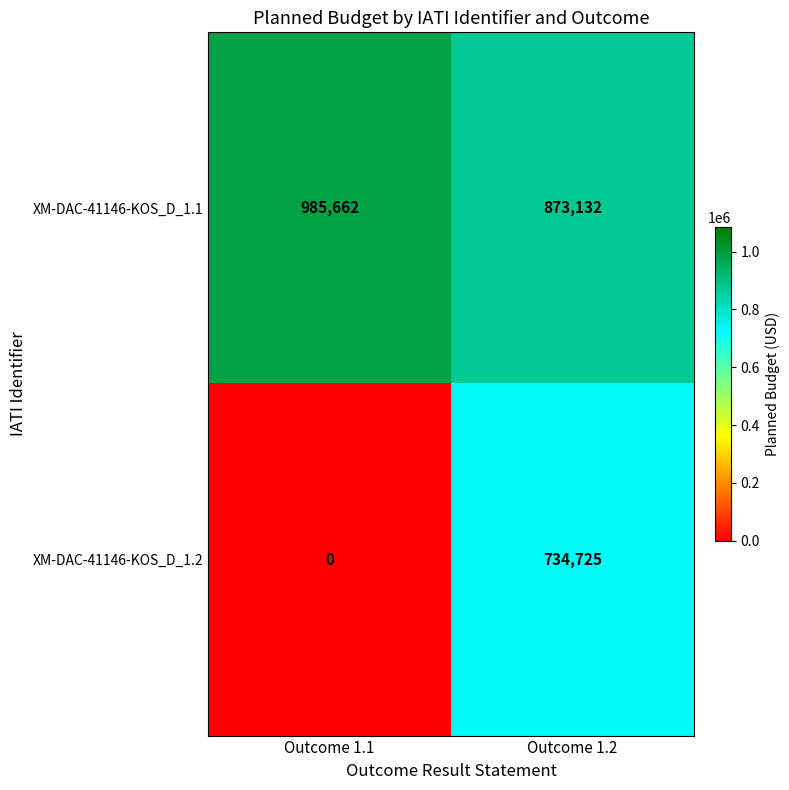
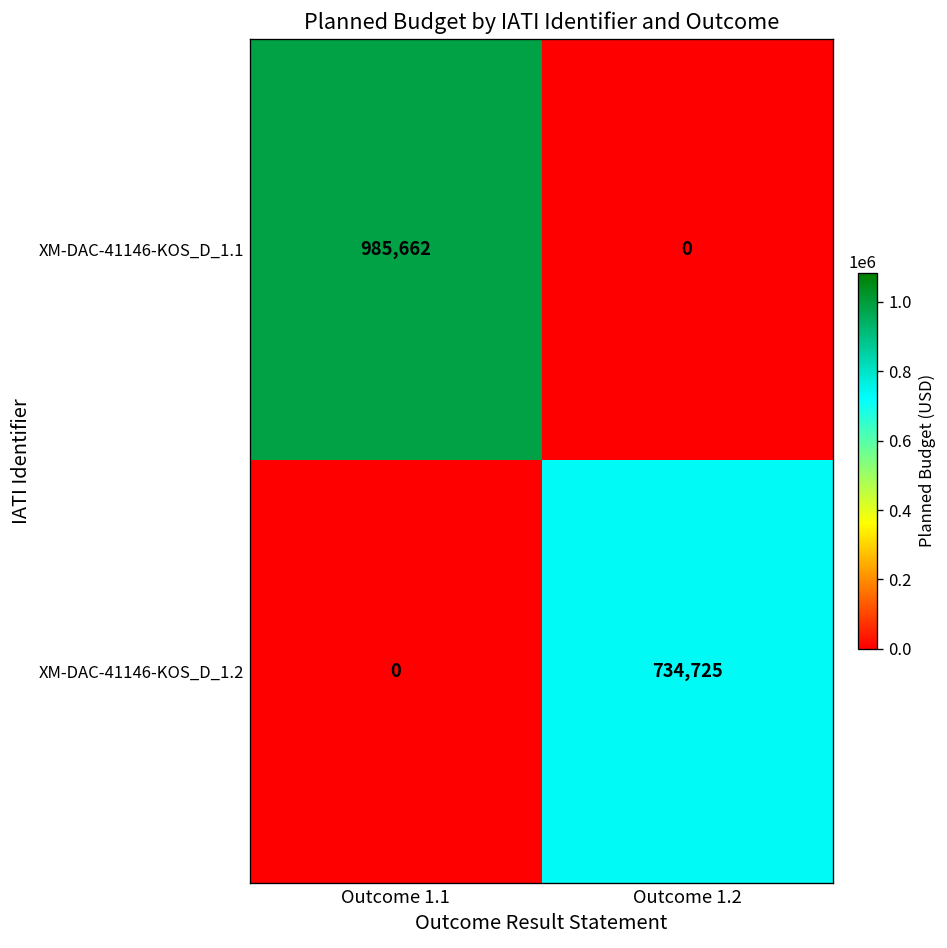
  {
    "XM-DAC-41146-KOS_D_1.1": {
      "Outcome 1.1": "985,662",
-     "Outcome 1.2": "873,132"
+     "Outcome 1.2": "0"
    },
    "XM-DAC-41146-KOS_D_1.2": {
      "Outcome 1.1": "0",
      "Outcome 1.2": "734,725"
    }
  }
